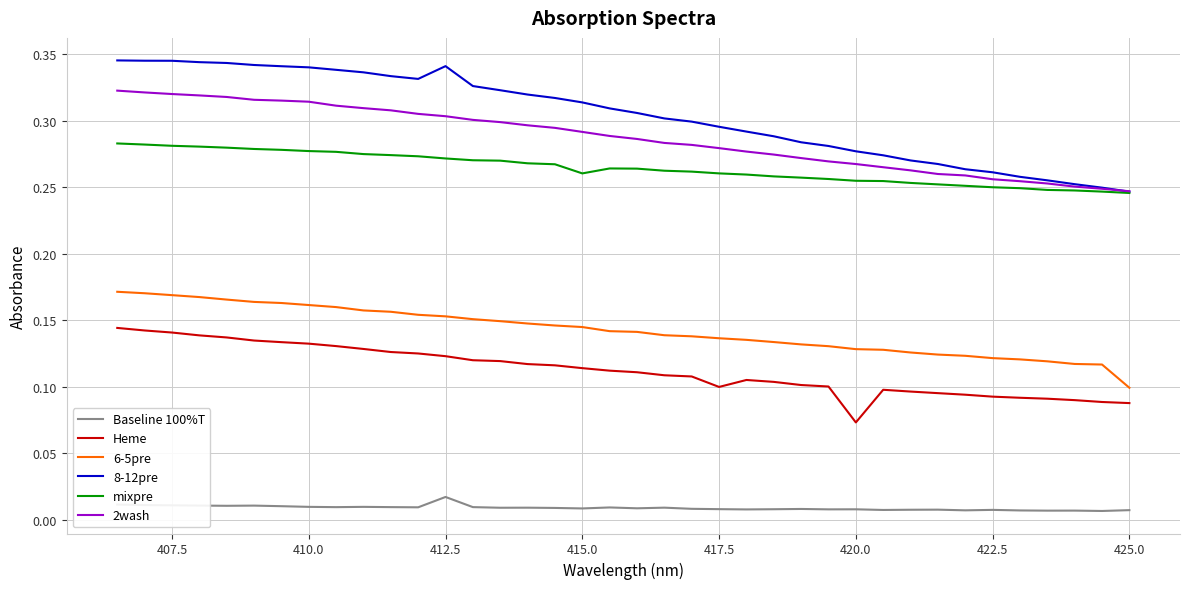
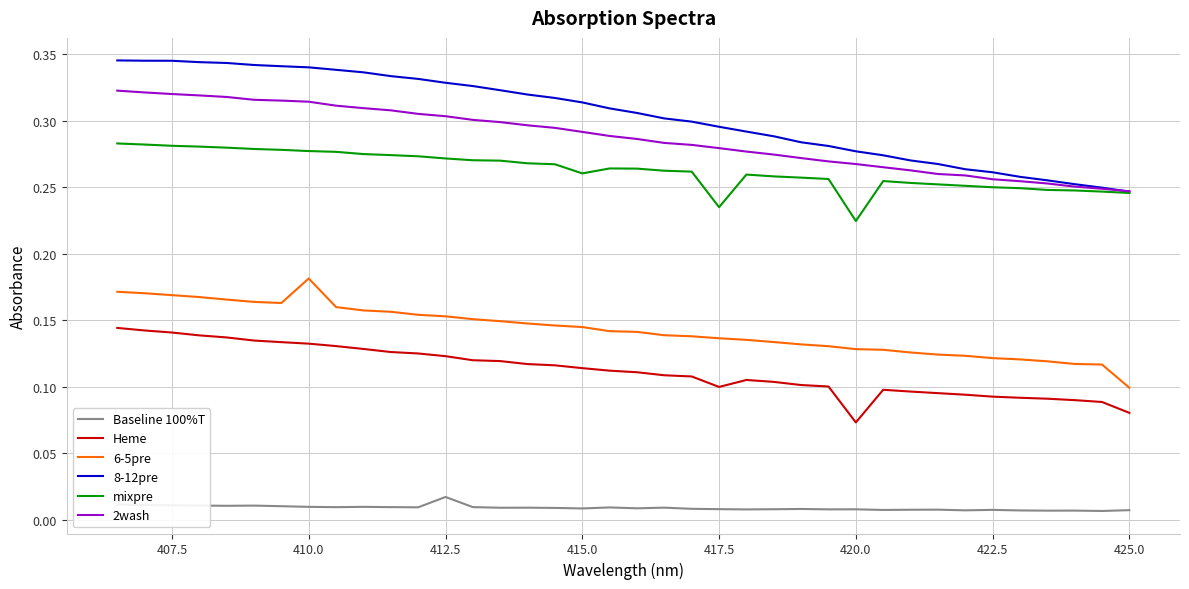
  {
    "Baseline 100%T": {
      "410.0": 0.010,
      "412.5": 0.017,
      "415.0": 0.008,
      "417.5": 0.008,
      "420.0": 0.008,
      "422.5": 0.007,
      "425.0": 0.007
    },
    "Heme": {
      "407.5": 0.141,
      "410.0": 0.132,
      "412.5": 0.123,
      "415.0": 0.114,
      "417.5": 0.100,
      "420.0": 0.073,
      "422.5": 0.092,
-     "425.0": 0.088
+     "425.0": 0.080
    },
    "6-5pre": {
      "407.5": 0.169,
-     "410.0": 0.161,
+     "410.0": 0.181,
      "412.5": 0.153,
      "415.0": 0.145,
      "417.5": 0.136,
      "420.0": 0.128,
      "422.5": 0.121,
      "425.0": 0.099
    },
    "8-12pre": {
      "407.5": 0.345,
      "410.0": 0.340,
-     "412.5": 0.341,
+     "412.5": 0.328,
      "415.0": 0.314,
      "417.5": 0.295,
      "420.0": 0.277,
      "422.5": 0.261
    },
    "mixpre": {
      "407.5": 0.281,
      "410.0": 0.277,
      "412.5": 0.272,
      "415.0": 0.260,
-     "417.5": 0.260,
-     "420.0": 0.255,
+     "417.5": 0.235,
+     "420.0": 0.224,
      "422.5": 0.250
    },
    "2wash": {
      "407.5": 0.320,
      "410.0": 0.314,
      "412.5": 0.303,
      "415.0": 0.291,
      "417.5": 0.279,
      "420.0": 0.267,
      "422.5": 0.256
    }
  }
